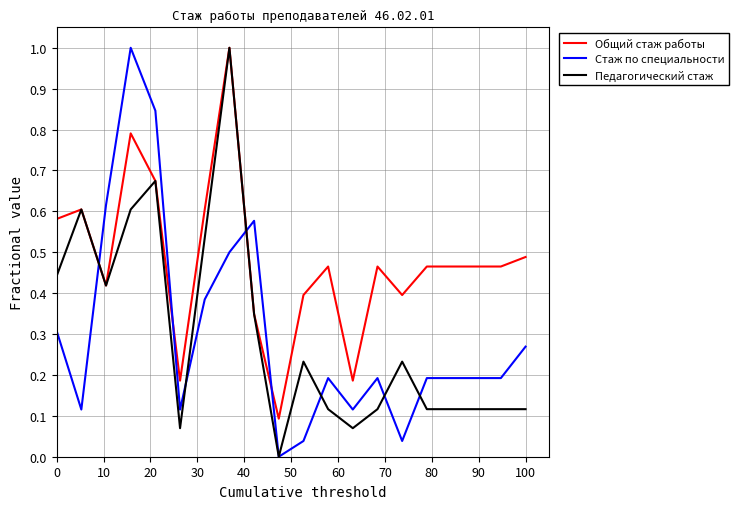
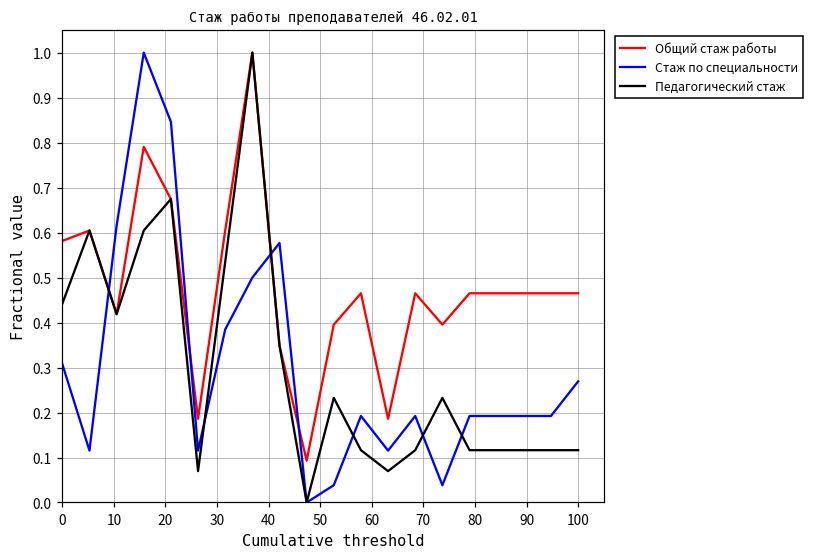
  {
    "Общий стаж работы": {
      "0": 0.58,
-     "100": 0.49
+     "100": 0.47
    },
    "Стаж по специальности": {
      "0": 0.31,
      "100": 0.27
    },
    "Педагогический стаж": {
      "0": 0.44,
      "100": 0.12
    }
  }
